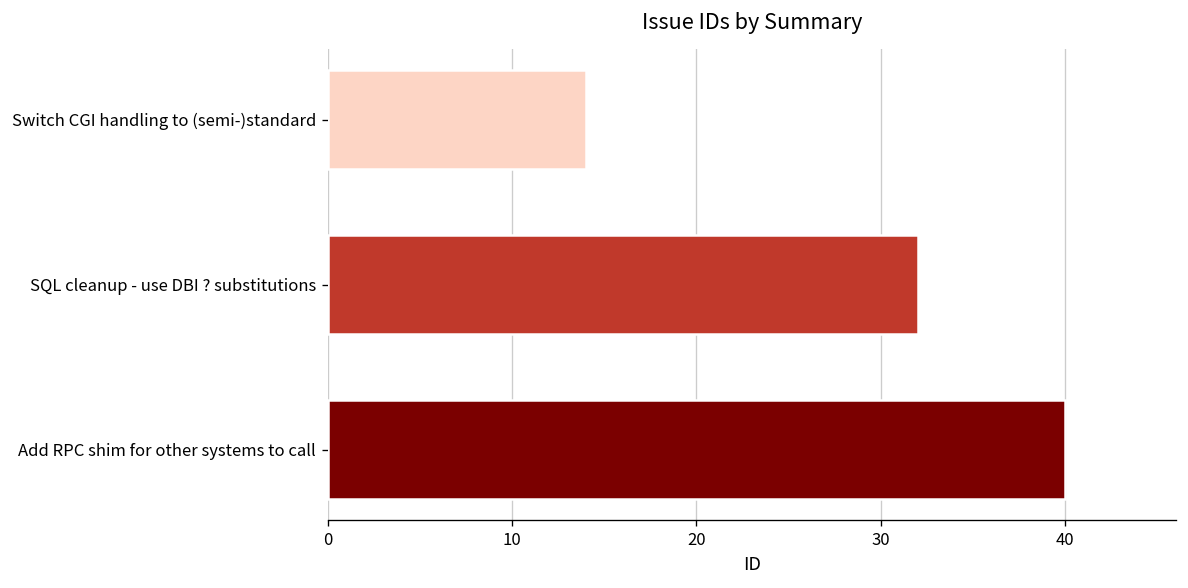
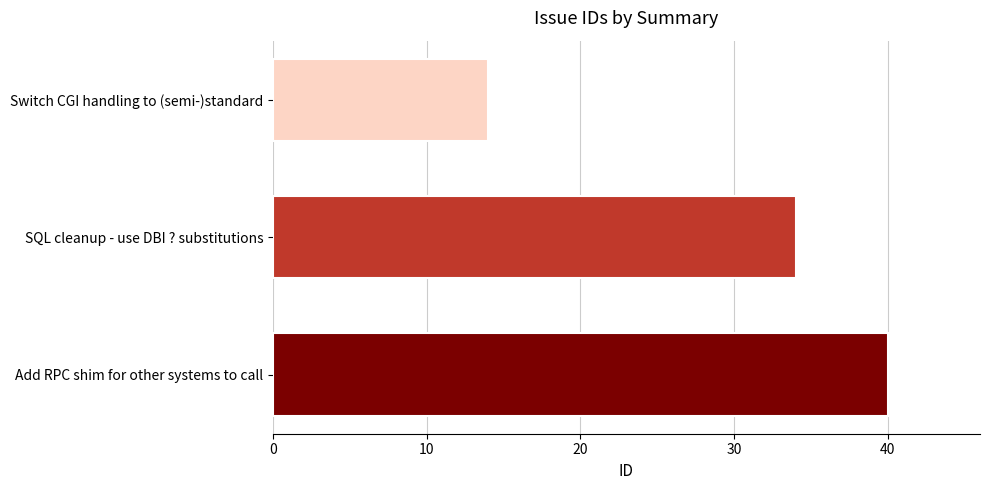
  {
    "Switch CGI handling to (semi-)standard": 14,
-   "SQL cleanup - use DBI ? substitutions": 32,
+   "SQL cleanup - use DBI ? substitutions": 34,
    "Add RPC shim for other systems to call": 40
  }
